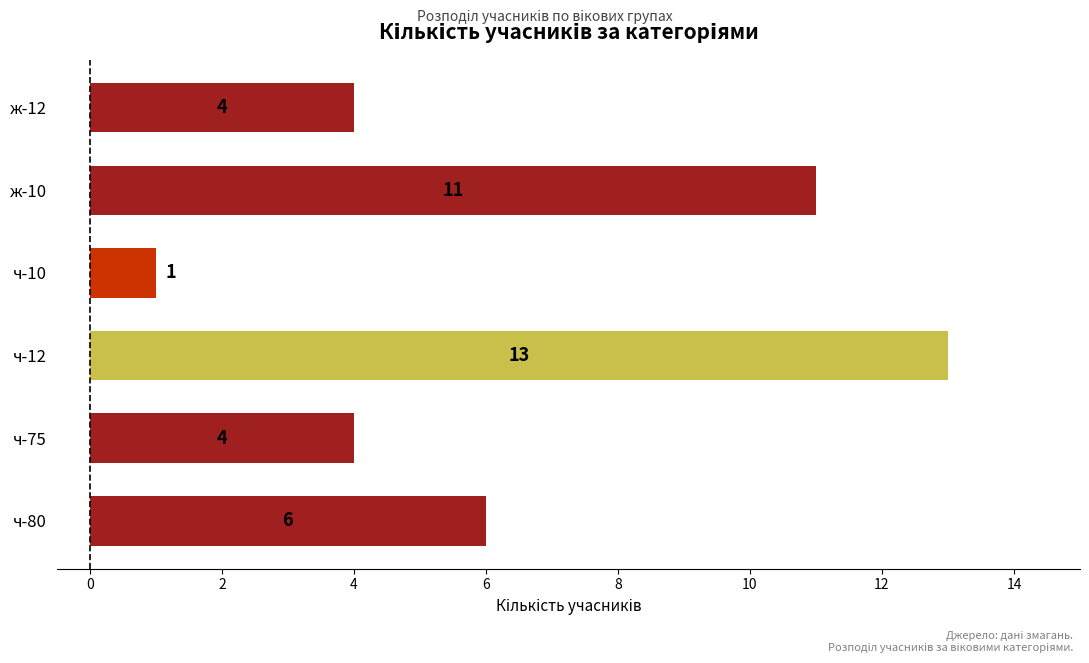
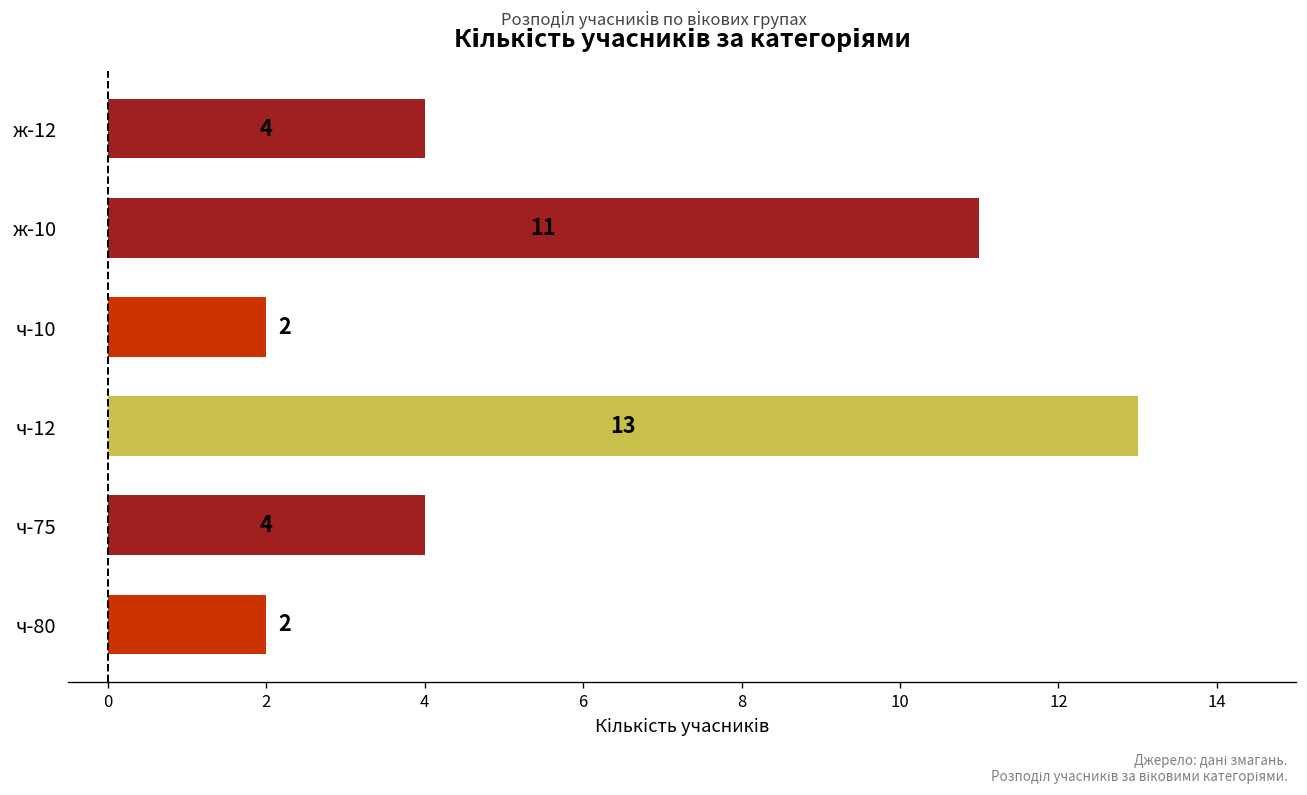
  {
    "ж-12": 4,
    "ж-10": 11,
-   "ч-10": 1,
+   "ч-10": 2,
    "ч-12": 13,
    "ч-75": 4,
-   "ч-80": 6
+   "ч-80": 2
  }
